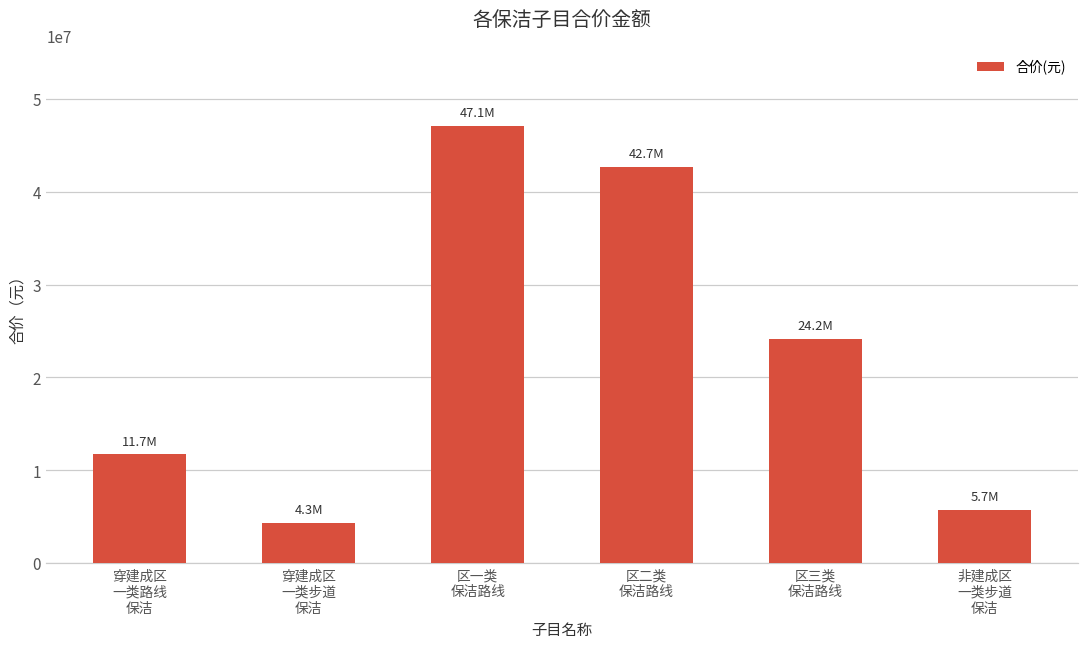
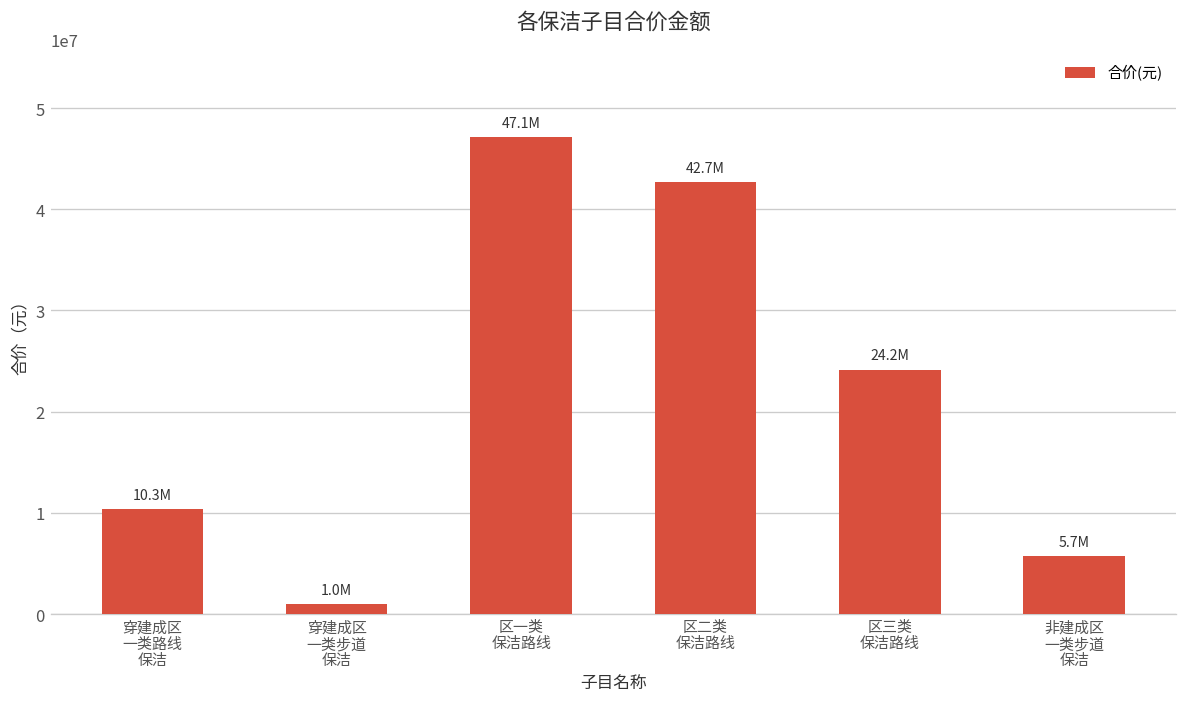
  {
-   "穿建成区 一类路线 保洁": "11.7M",
-   "穿建成区 一类步道 保洁": "4.3M",
+   "穿建成区 一类路线 保洁": "10.3M",
+   "穿建成区 一类步道 保洁": "1.0M",
    "区一类 保洁路线": "47.1M",
    "区二类 保洁路线": "42.7M",
    "区三类 保洁路线": "24.2M",
    "非建成区 一类步道 保洁": "5.7M"
  }
